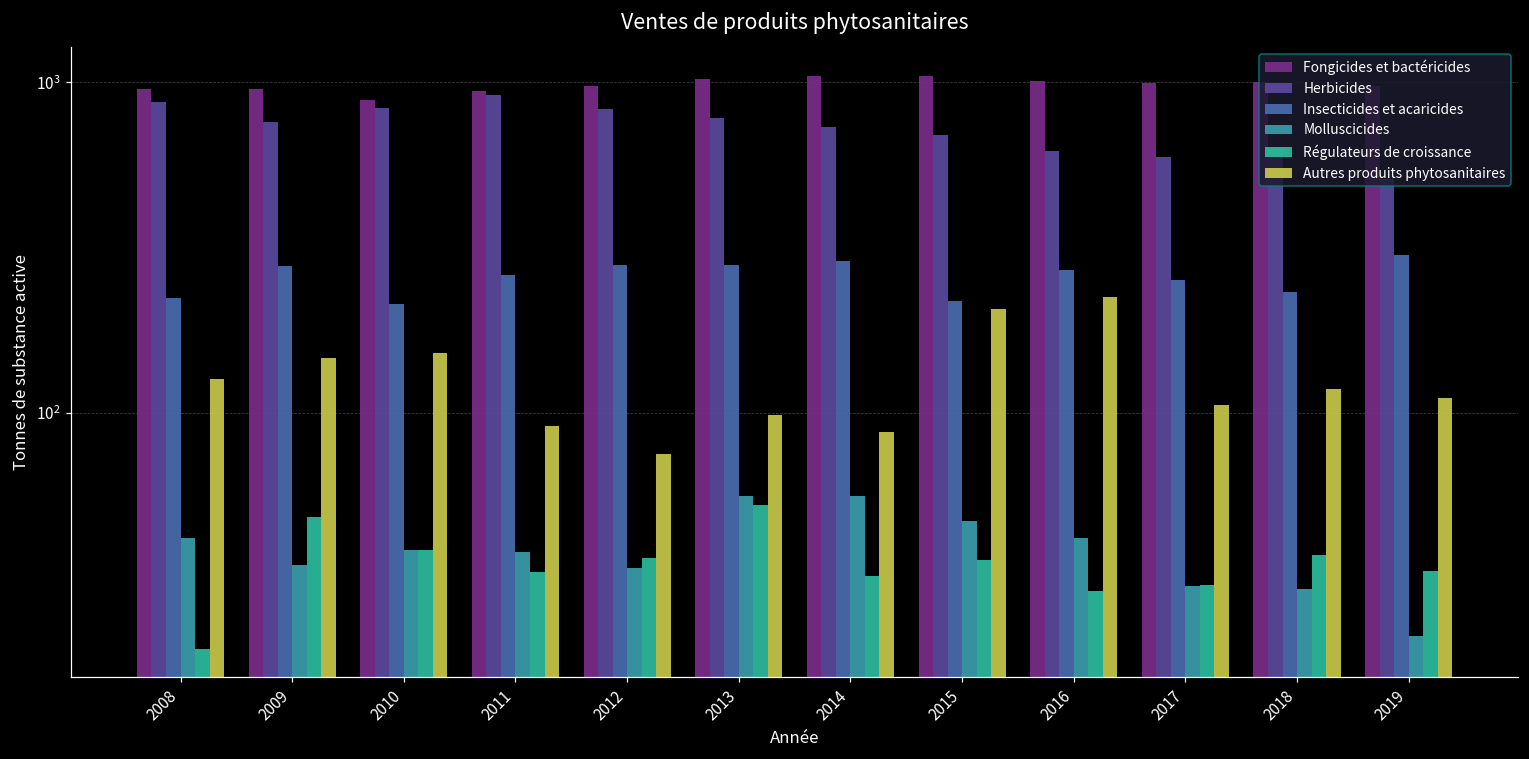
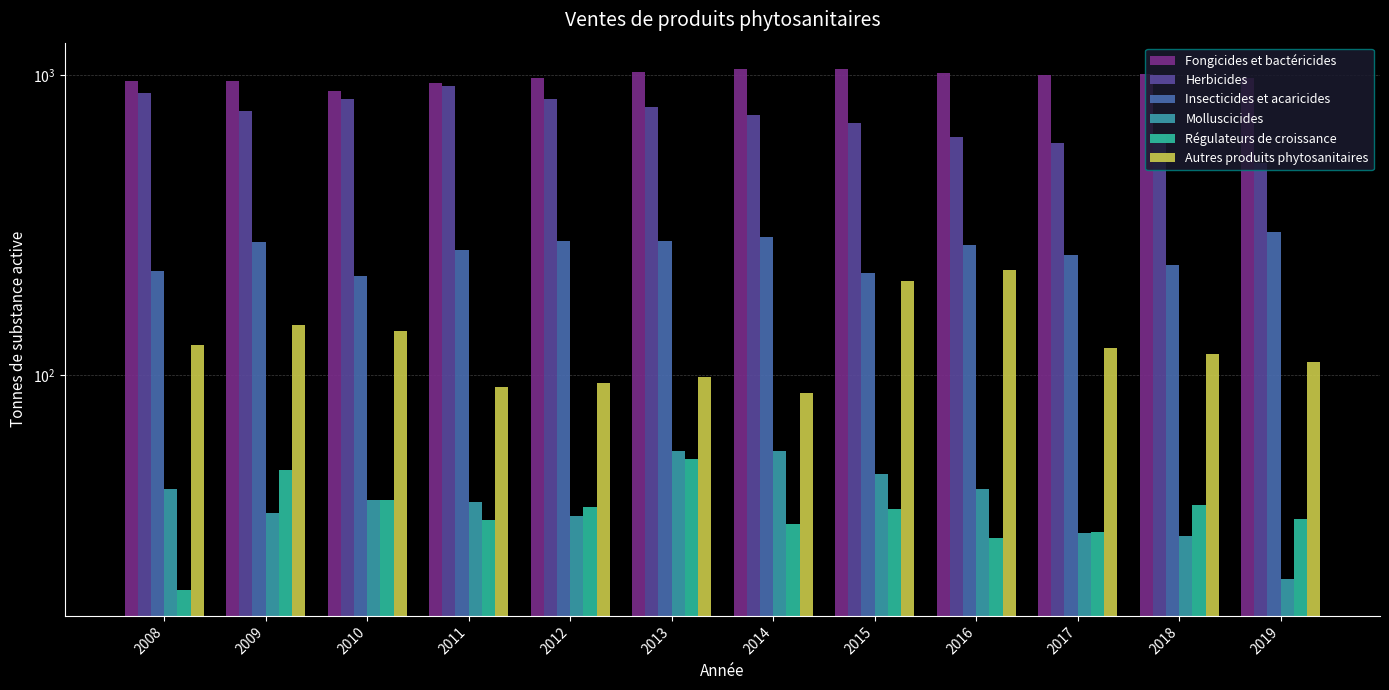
  {
    "Autres produits phytosanitaires": {
      "2008": 126,
      "2009": 150,
-     "2010": 150,
+     "2010": 140,
      "2011": 91,
-     "2012": 75,
+     "2012": 94,
      "2013": 98,
      "2014": 87,
      "2015": 210,
      "2016": 220,
-     "2017": 106,
+     "2017": 123,
      "2018": 118,
      "2019": 110
    }
  }
